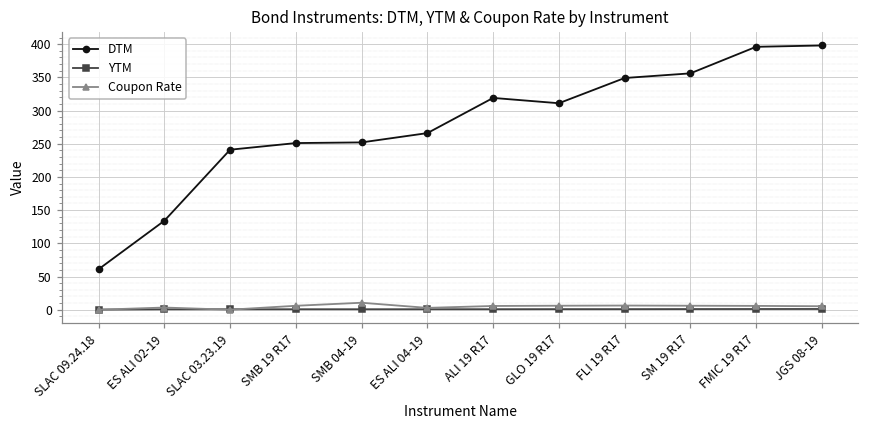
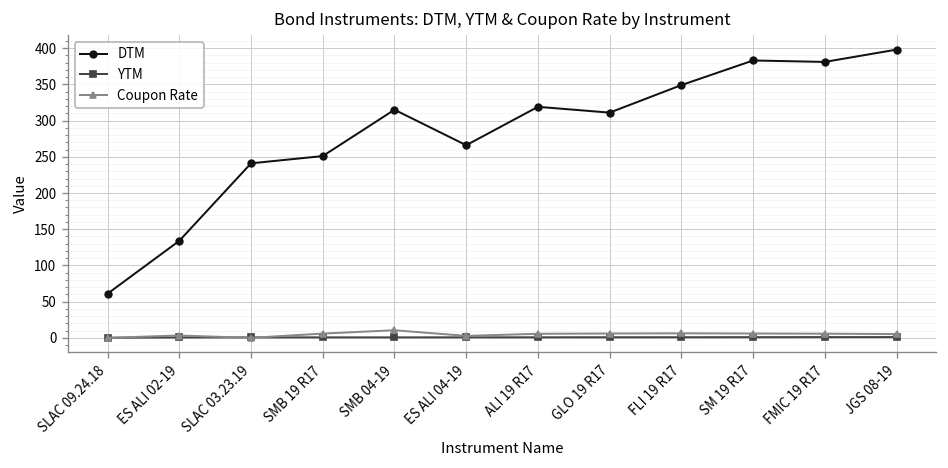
  {
    "DTM": {
      "SLAC 09.24.18": 60,
      "ES ALI 02-19": 130,
      "SLAC 03.23.19": 240,
      "SMB 19 R17": 250,
-     "SMB 04-19": 250,
+     "SMB 04-19": 320,
      "ES ALI 04-19": 270,
      "ALI 19 R17": 320,
      "GLO 19 R17": 310,
      "FLI 19 R17": 350,
-     "SM 19 R17": 360,
-     "FMIC 19 R17": 400,
+     "SM 19 R17": 380,
+     "FMIC 19 R17": 380,
      "JGS 08-19": 400
    },
    "YTM": {
      "SMB 19 R17": 0,
      "SMB 04-19": 0,
      "ALI 19 R17": 0,
      "GLO 19 R17": 0,
      "FLI 19 R17": 0,
      "SM 19 R17": 0,
      "FMIC 19 R17": 0
    },
    "Coupon Rate": {
      "SMB 19 R17": 10,
      "SMB 04-19": 10,
      "ALI 19 R17": 10,
      "GLO 19 R17": 10,
      "FLI 19 R17": 10,
      "SM 19 R17": 10,
      "FMIC 19 R17": 10
    }
  }
